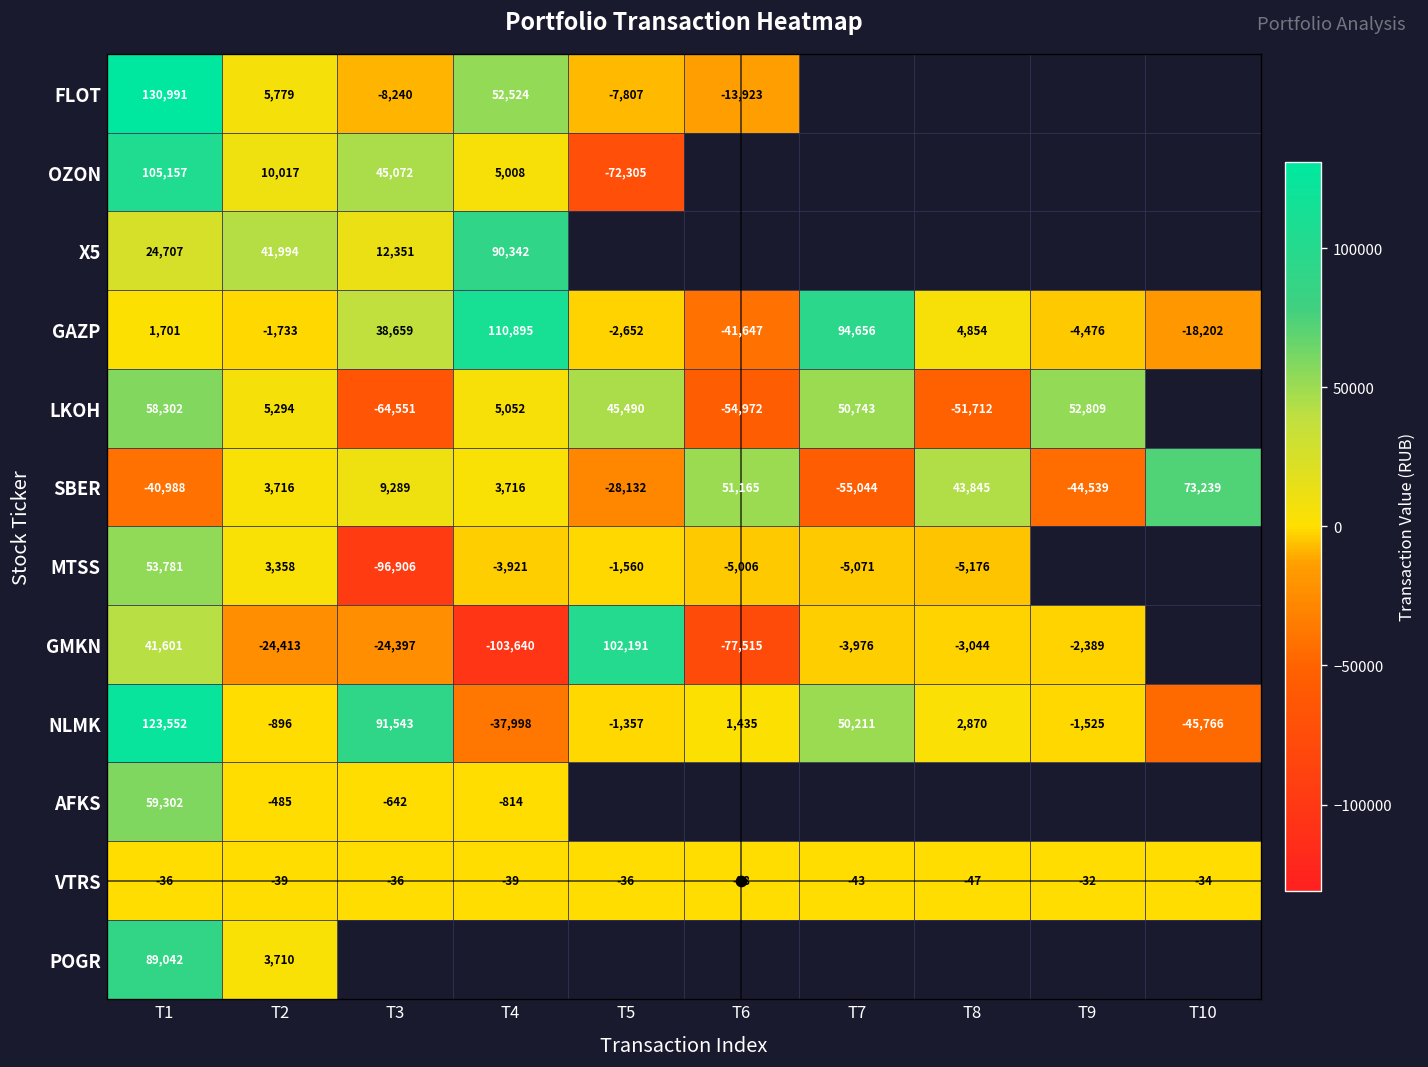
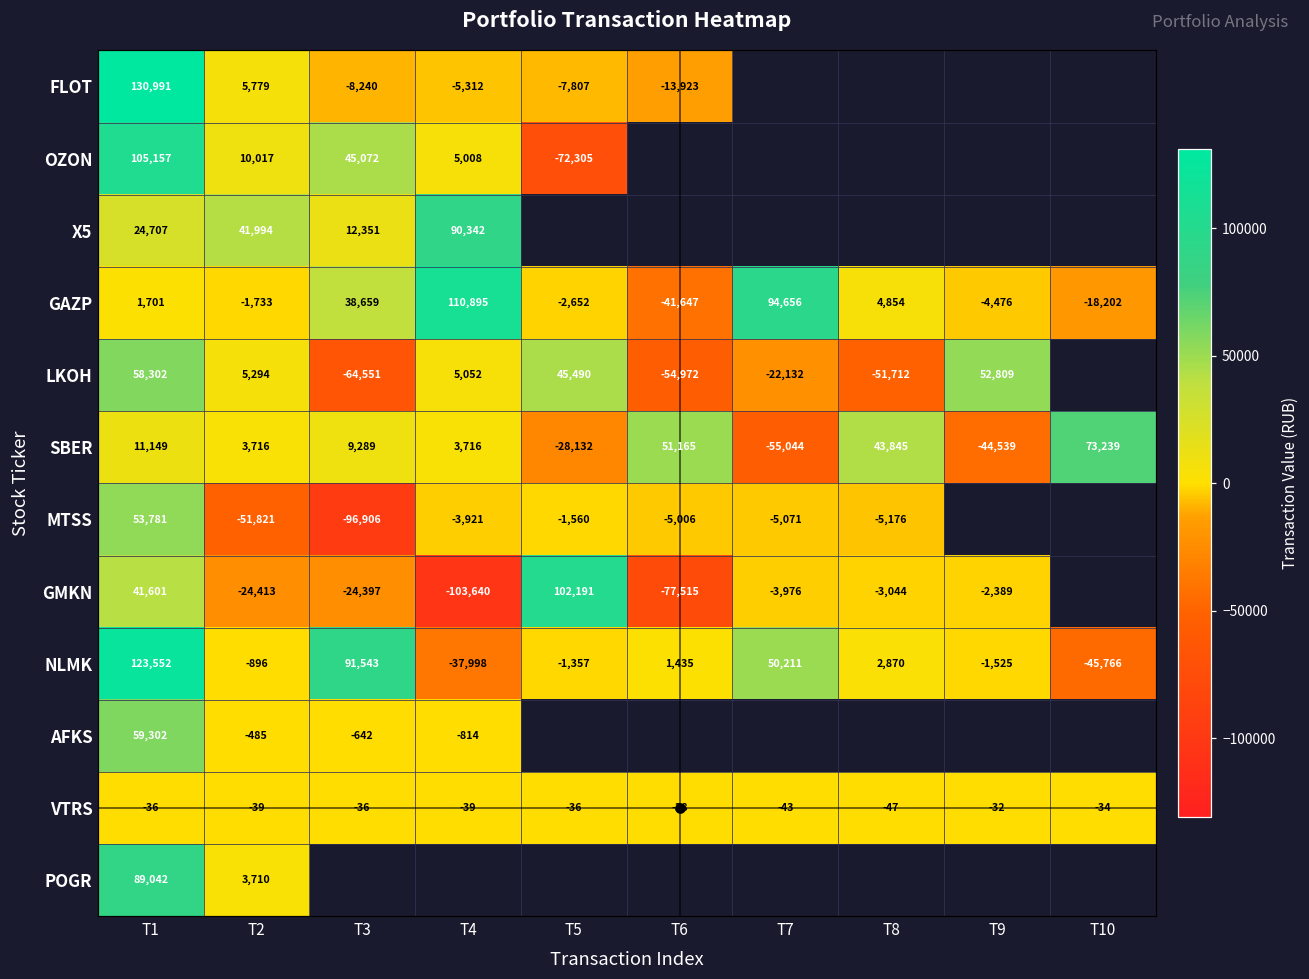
  {
    "FLOT": {
      "T1": "130,991",
      "T2": "5,779",
      "T3": "-8,240",
-     "T4": "52,524",
+     "T4": "-5,312",
      "T5": "-7,807",
      "T6": "-13,923"
    },
    "OZON": {
      "T1": "105,157",
      "T2": "10,017",
      "T3": "45,072",
      "T4": "5,008",
      "T5": "-72,305"
    },
    "X5": {
      "T1": "24,707",
      "T2": "41,994",
      "T3": "12,351",
      "T4": "90,342"
    },
    "GAZP": {
      "T1": "1,701",
      "T2": "-1,733",
      "T3": "38,659",
      "T4": "110,895",
      "T5": "-2,652",
      "T6": "-41,647",
      "T7": "94,656",
      "T8": "4,854",
      "T9": "-4,476",
      "T10": "-18,202"
    },
    "LKOH": {
      "T1": "58,302",
      "T2": "5,294",
      "T3": "-64,551",
      "T4": "5,052",
      "T5": "45,490",
      "T6": "-54,972",
-     "T7": "50,743",
+     "T7": "-22,132",
      "T8": "-51,712",
      "T9": "52,809"
    },
    "SBER": {
-     "T1": "-40,988",
+     "T1": "11,149",
      "T2": "3,716",
      "T3": "9,289",
      "T4": "3,716",
      "T5": "-28,132",
      "T6": "51,165",
      "T7": "-55,044",
      "T8": "43,845",
      "T9": "-44,539",
      "T10": "73,239"
    },
    "MTSS": {
      "T1": "53,781",
-     "T2": "3,358",
+     "T2": "-51,821",
      "T3": "-96,906",
      "T4": "-3,921",
      "T5": "-1,560",
      "T6": "-5,006",
      "T7": "-5,071",
      "T8": "-5,176"
    },
    "GMKN": {
      "T1": "41,601",
      "T2": "-24,413",
      "T3": "-24,397",
      "T4": "-103,640",
      "T5": "102,191",
      "T6": "-77,515",
      "T7": "-3,976",
      "T8": "-3,044",
      "T9": "-2,389"
    },
    "NLMK": {
      "T1": "123,552",
      "T2": "-896",
      "T3": "91,543",
      "T4": "-37,998",
      "T5": "-1,357",
      "T6": "1,435",
      "T7": "50,211",
      "T8": "2,870",
      "T9": "-1,525",
      "T10": "-45,766"
    },
    "AFKS": {
      "T1": "59,302",
      "T2": "-485",
      "T3": "-642",
      "T4": "-814"
    },
    "VTRS": {
      "T1": "-36",
      "T2": "-39",
      "T3": "-36",
      "T4": "-39",
      "T5": "-36",
      "T7": "-43",
      "T8": "-47",
      "T9": "-32",
      "T10": "-34"
    },
    "POGR": {
      "T1": "89,042",
      "T2": "3,710"
    }
  }
